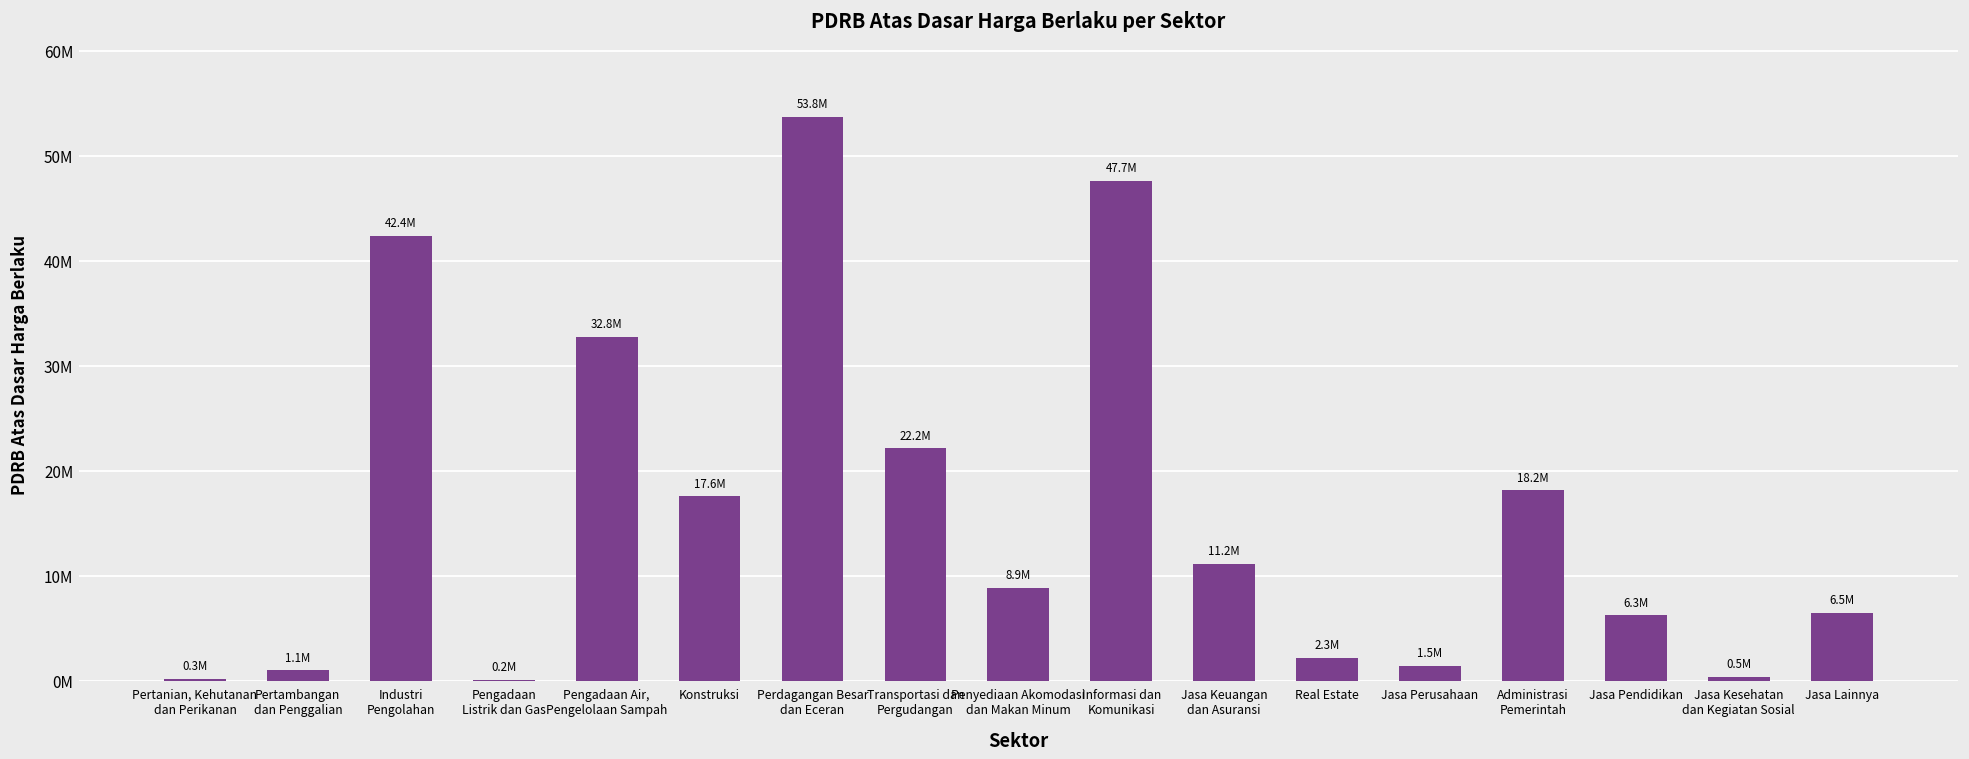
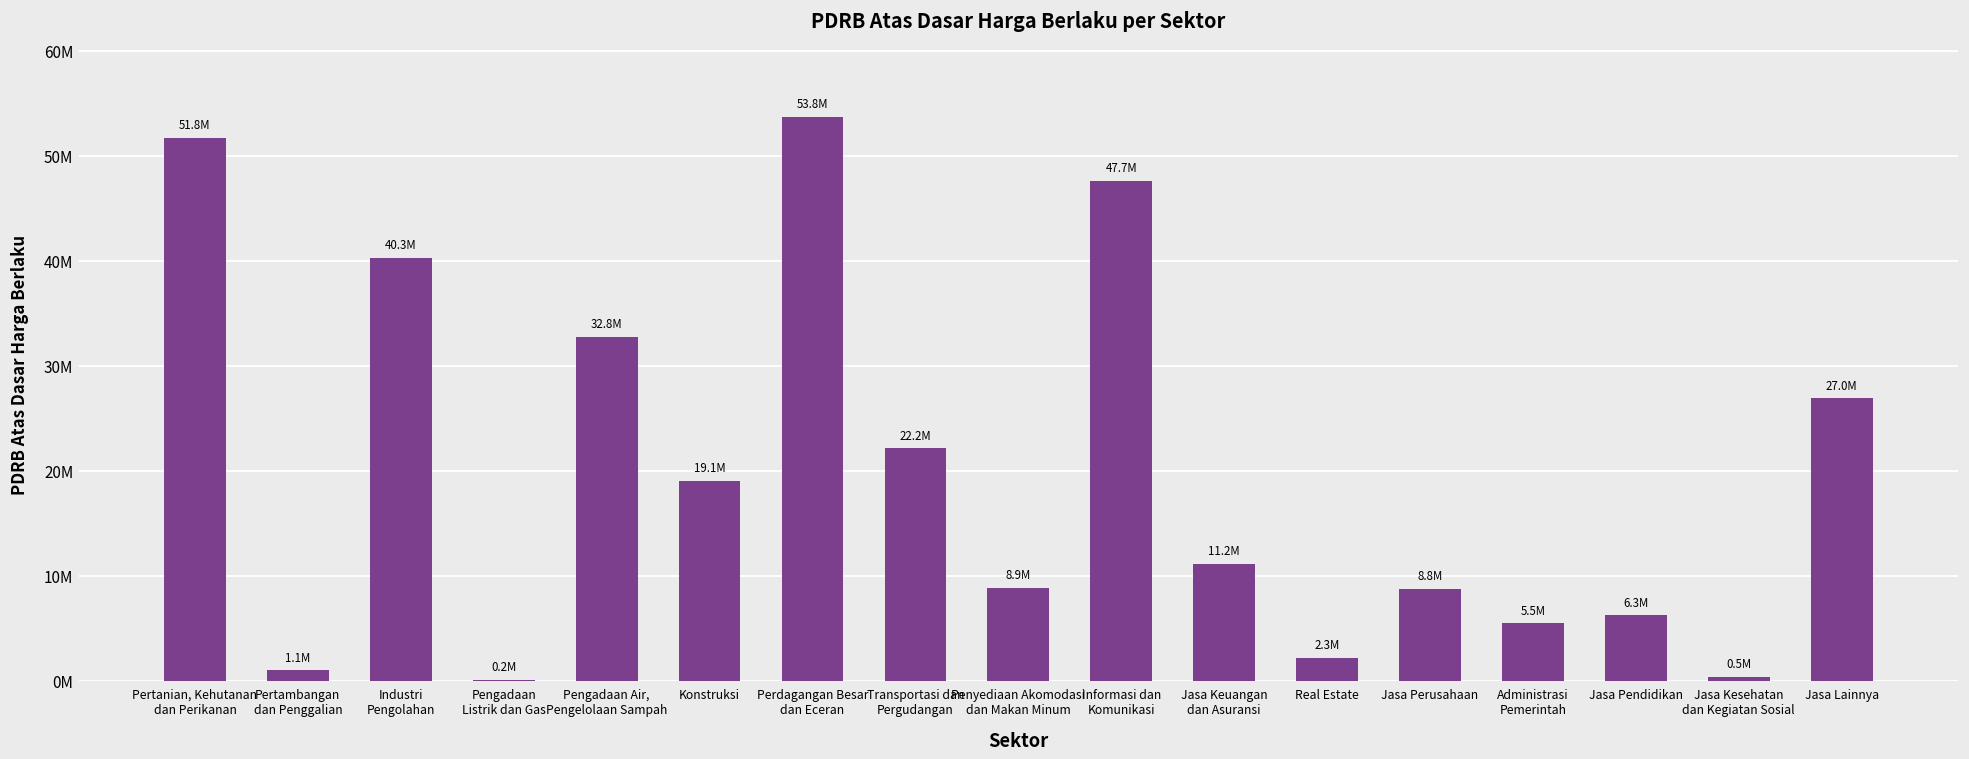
  {
-   "Pertanian, Kehutanan dan Perikanan": "0.3M",
+   "Pertanian, Kehutanan dan Perikanan": "51.8M",
    "Pertambangan dan Penggalian": "1.1M",
-   "Industri Pengolahan": "42.4M",
+   "Industri Pengolahan": "40.3M",
    "Pengadaan Listrik dan Gas": "0.2M",
    "Pengadaan Air, Pengelolaan Sampah": "32.8M",
-   "Konstruksi": "17.6M",
+   "Konstruksi": "19.1M",
    "Perdagangan Besar dan Eceran": "53.8M",
    "Transportasi dan Pergudangan": "22.2M",
    "Penyediaan Akomodasi dan Makan Minum": "8.9M",
    "Informasi dan Komunikasi": "47.7M",
    "Jasa Keuangan dan Asuransi": "11.2M",
    "Real Estate": "2.3M",
-   "Jasa Perusahaan": "1.5M",
-   "Administrasi Pemerintah": "18.2M",
+   "Jasa Perusahaan": "8.8M",
+   "Administrasi Pemerintah": "5.5M",
    "Jasa Pendidikan": "6.3M",
    "Jasa Kesehatan dan Kegiatan Sosial": "0.5M",
-   "Jasa Lainnya": "6.5M"
+   "Jasa Lainnya": "27.0M"
  }
